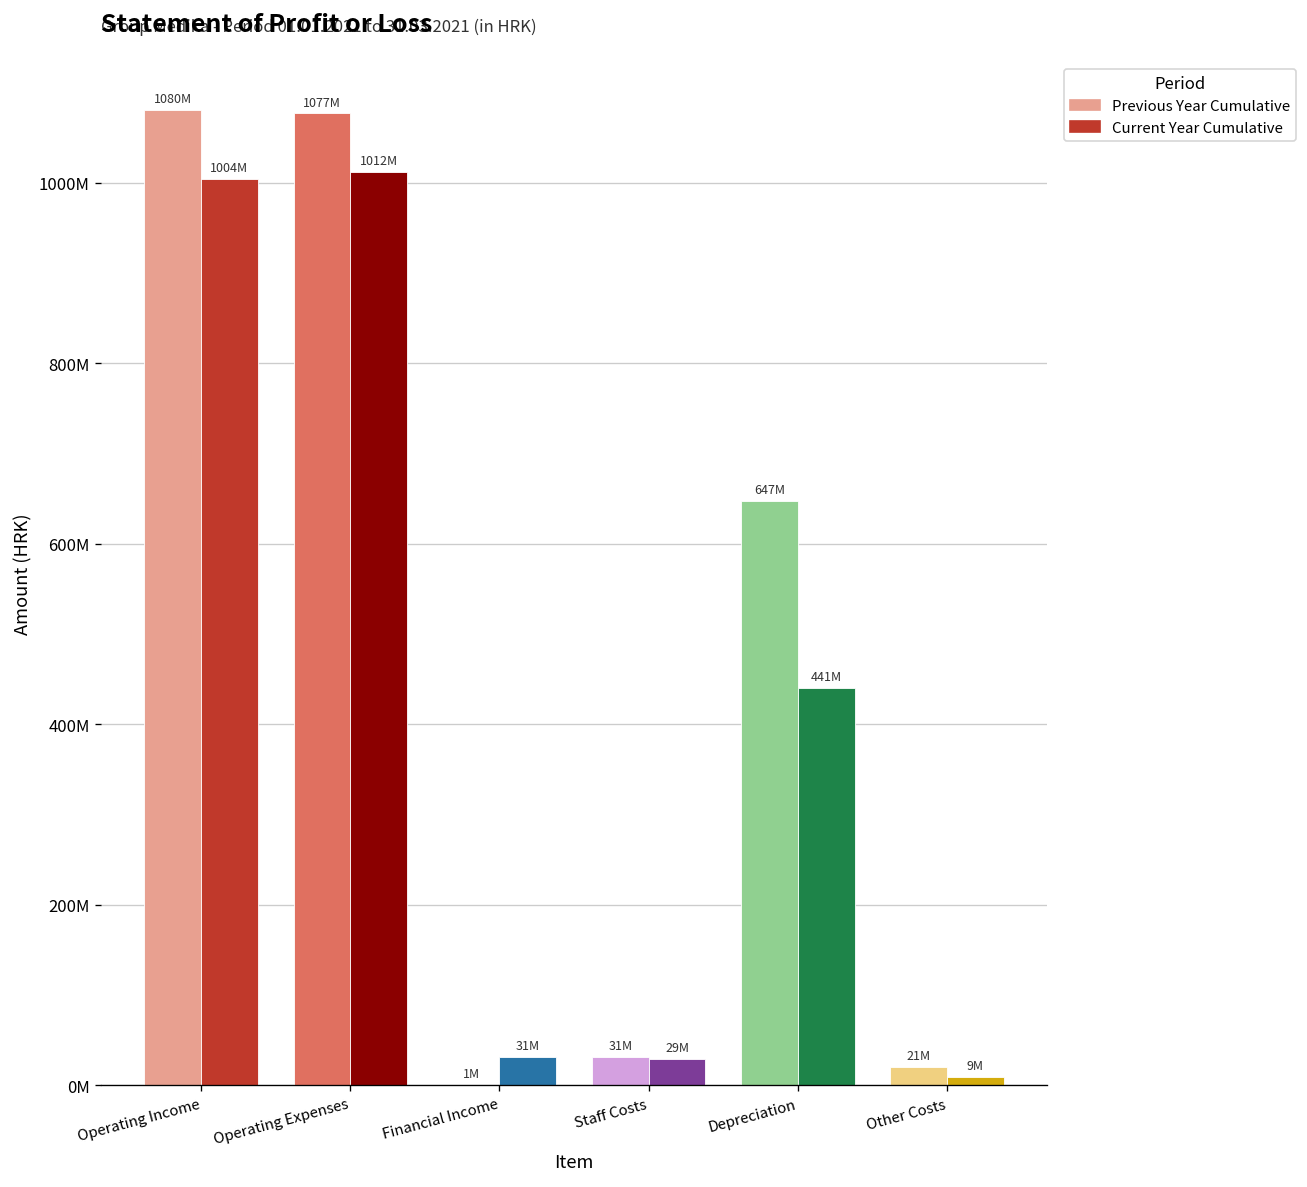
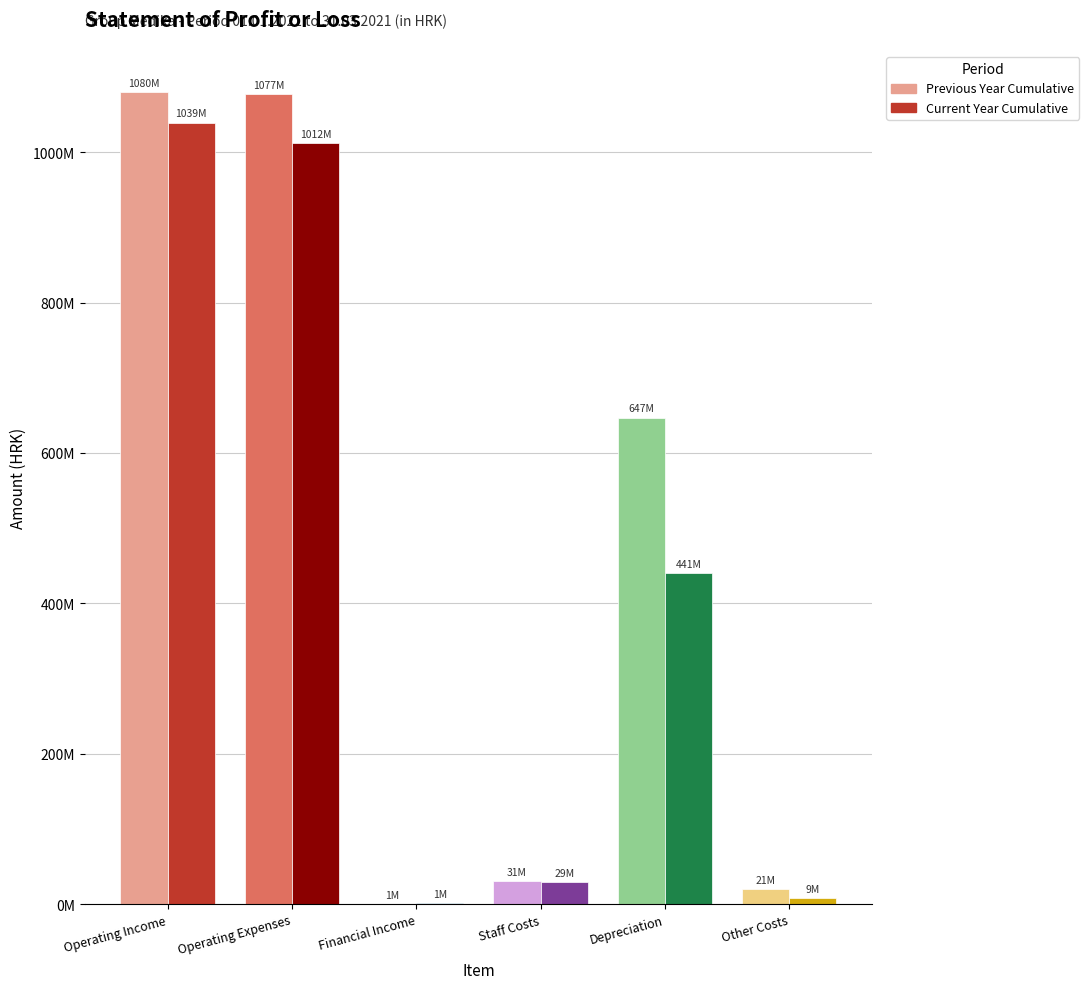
  {
    "Previous Year Cumulative": {
      "Operating Income": "1080M",
      "Operating Expenses": "1077M",
      "Financial Income": "1M",
      "Staff Costs": "31M",
      "Depreciation": "647M",
      "Other Costs": "21M"
    },
    "Current Year Cumulative": {
-     "Operating Income": "1004M",
+     "Operating Income": "1039M",
      "Operating Expenses": "1012M",
-     "Financial Income": "31M",
+     "Financial Income": "1M",
      "Staff Costs": "29M",
      "Depreciation": "441M",
      "Other Costs": "9M"
    }
  }
